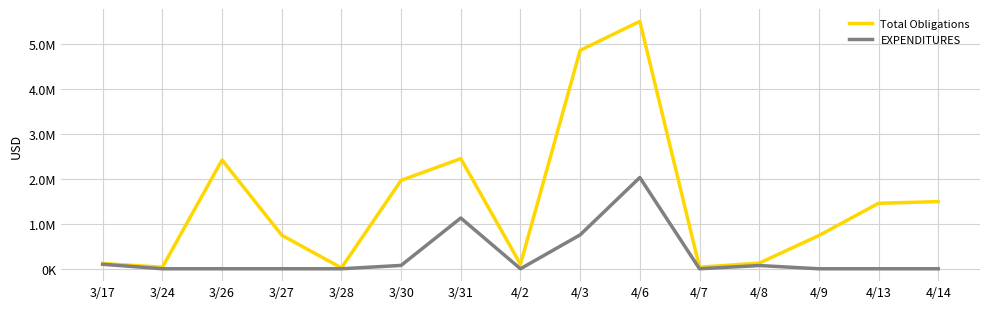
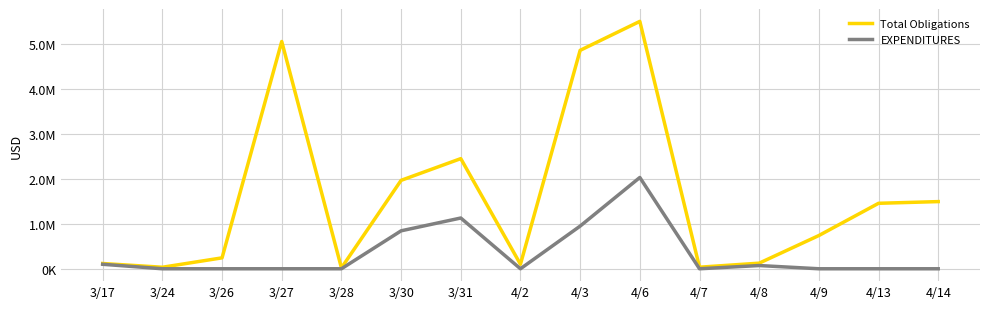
  {
    "Total Obligations": {
-     "3/26": 2400000,
-     "3/27": 700000,
+     "3/26": 200000,
+     "3/27": 5100000,
      "3/30": 2000000,
      "3/31": 2500000,
      "4/2": 100000,
      "4/3": 4900000,
      "4/6": 5500000,
      "4/9": 700000,
      "4/13": 1500000,
      "4/14": 1500000
    },
    "EXPENDITURES": {
      "3/26": 0,
      "3/27": 0,
-     "3/30": 100000,
+     "3/30": 800000,
      "3/31": 1100000,
      "4/2": 0,
-     "4/3": 800000,
+     "4/3": 1000000,
      "4/6": 2000000,
      "4/9": 0,
      "4/13": 0,
      "4/14": 0
    }
  }
